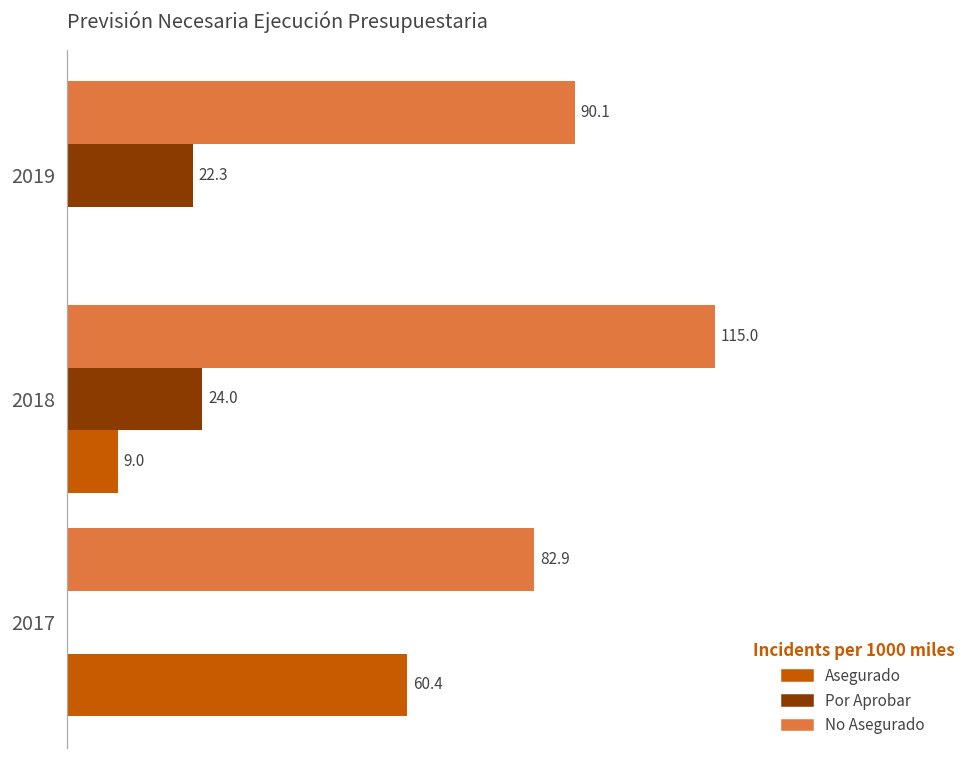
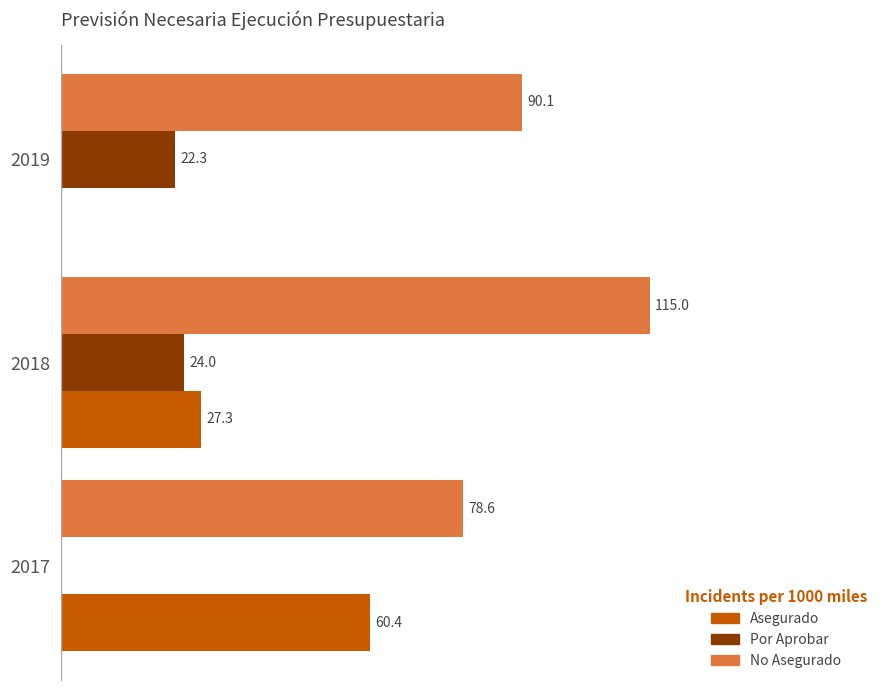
  {
    "Asegurado": {
-     "2018": 9.0,
+     "2018": 27.3,
      "2017": 60.4
    },
    "Por Aprobar": {
      "2019": 22.3,
      "2018": 24.0
    },
    "No Asegurado": {
      "2019": 90.1,
      "2018": 115.0,
-     "2017": 82.9
+     "2017": 78.6
    }
  }
